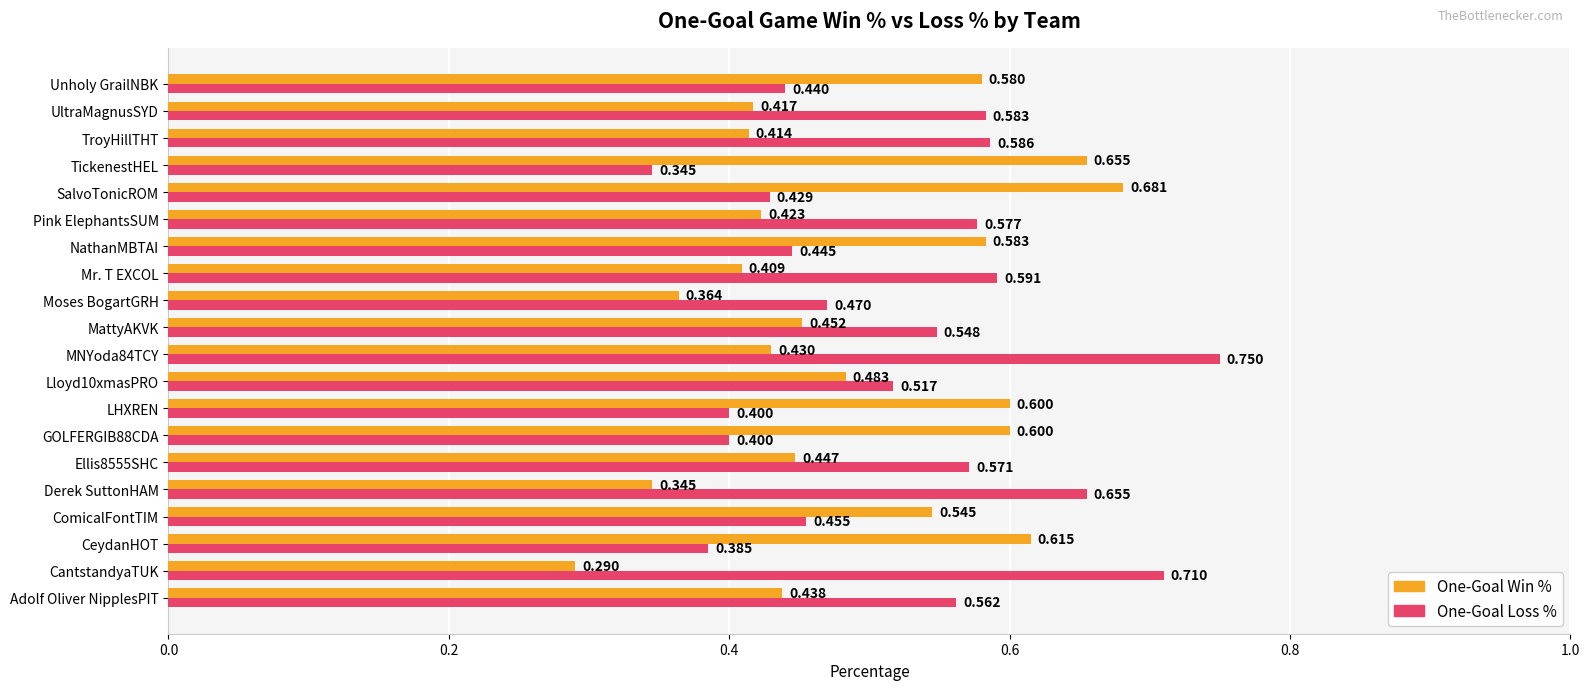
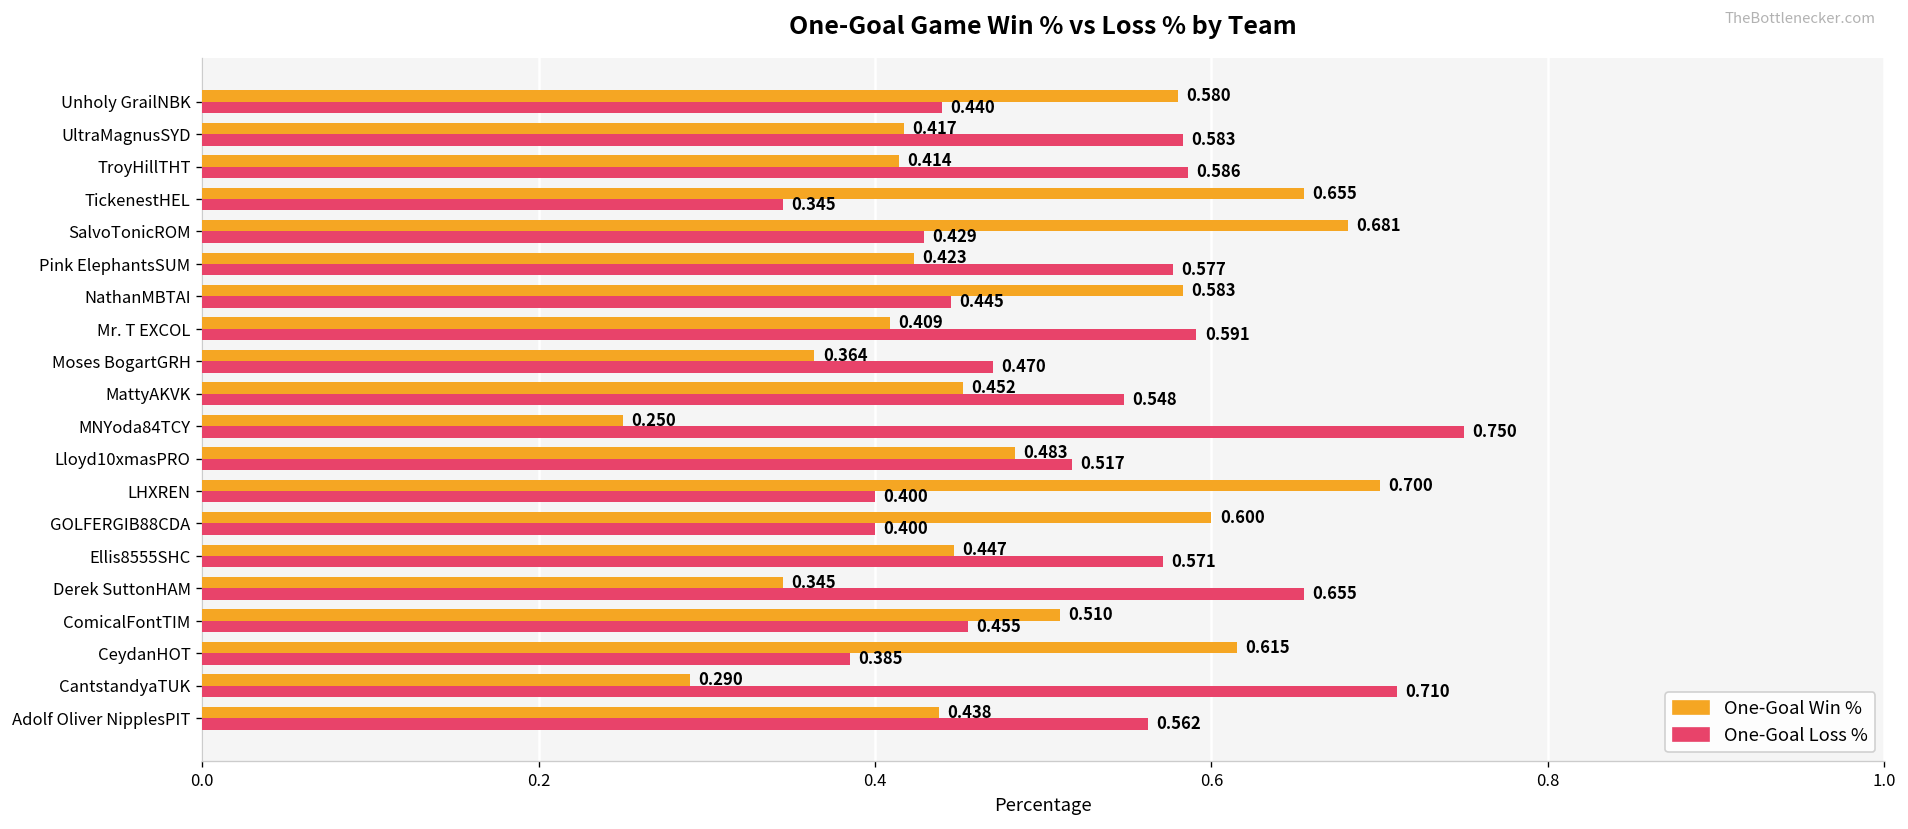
  {
    "One-Goal Win %": {
      "Unholy GrailNBK": 0.580,
      "UltraMagnusSYD": 0.417,
      "TroyHillTHT": 0.414,
      "TickenestHEL": 0.655,
      "SalvoTonicROM": 0.681,
      "Pink ElephantsSUM": 0.423,
      "NathanMBTAI": 0.583,
      "Mr. T EXCOL": 0.409,
      "Moses BogartGRH": 0.364,
      "MattyAKVK": 0.452,
-     "MNYoda84TCY": 0.430,
+     "MNYoda84TCY": 0.250,
      "Lloyd10xmasPRO": 0.483,
-     "LHXREN": 0.600,
+     "LHXREN": 0.700,
      "GOLFERGIB88CDA": 0.600,
      "Ellis8555SHC": 0.447,
      "Derek SuttonHAM": 0.345,
-     "ComicalFontTIM": 0.545,
+     "ComicalFontTIM": 0.510,
      "CeydanHOT": 0.615,
      "CantstandyaTUK": 0.290,
      "Adolf Oliver NipplesPIT": 0.438
    },
    "One-Goal Loss %": {
      "Unholy GrailNBK": 0.440,
      "UltraMagnusSYD": 0.583,
      "TroyHillTHT": 0.586,
      "TickenestHEL": 0.345,
      "SalvoTonicROM": 0.429,
      "Pink ElephantsSUM": 0.577,
      "NathanMBTAI": 0.445,
      "Mr. T EXCOL": 0.591,
      "Moses BogartGRH": 0.470,
      "MattyAKVK": 0.548,
      "MNYoda84TCY": 0.750,
      "Lloyd10xmasPRO": 0.517,
      "LHXREN": 0.400,
      "GOLFERGIB88CDA": 0.400,
      "Ellis8555SHC": 0.571,
      "Derek SuttonHAM": 0.655,
      "ComicalFontTIM": 0.455,
      "CeydanHOT": 0.385,
      "CantstandyaTUK": 0.710,
      "Adolf Oliver NipplesPIT": 0.562
    }
  }
